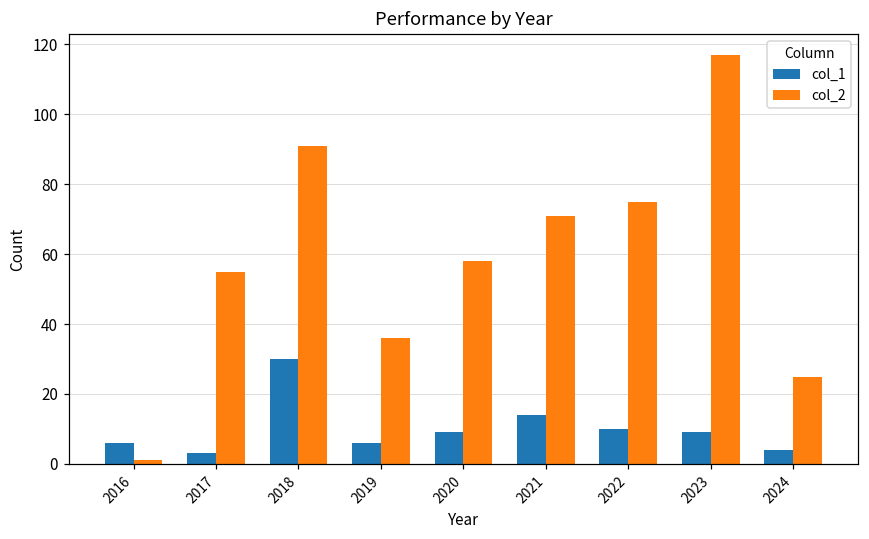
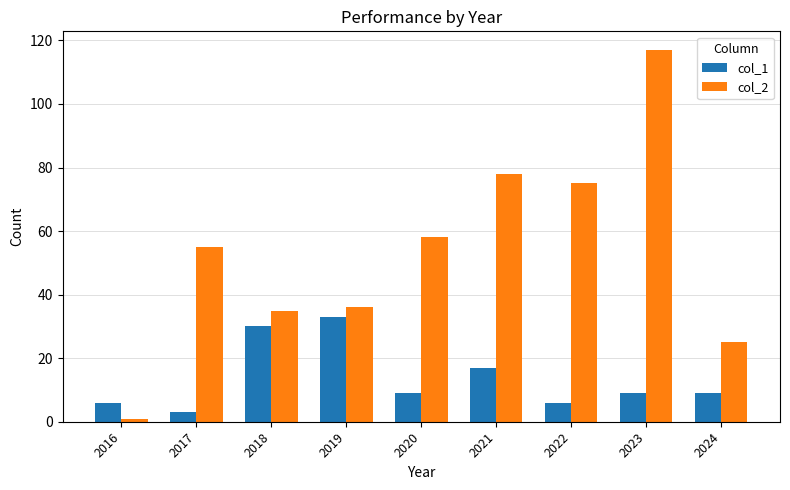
  {
    "col_1": {
      "2016": 6,
      "2017": 3,
      "2018": 30,
-     "2019": 6,
+     "2019": 33,
      "2020": 9,
-     "2021": 14,
-     "2022": 10,
+     "2021": 17,
+     "2022": 6,
      "2023": 9,
-     "2024": 4
+     "2024": 9
    },
    "col_2": {
      "2016": 1,
      "2017": 55,
-     "2018": 91,
+     "2018": 35,
      "2019": 36,
      "2020": 58,
-     "2021": 71,
+     "2021": 78,
      "2022": 75,
      "2023": 117,
      "2024": 25
    }
  }
